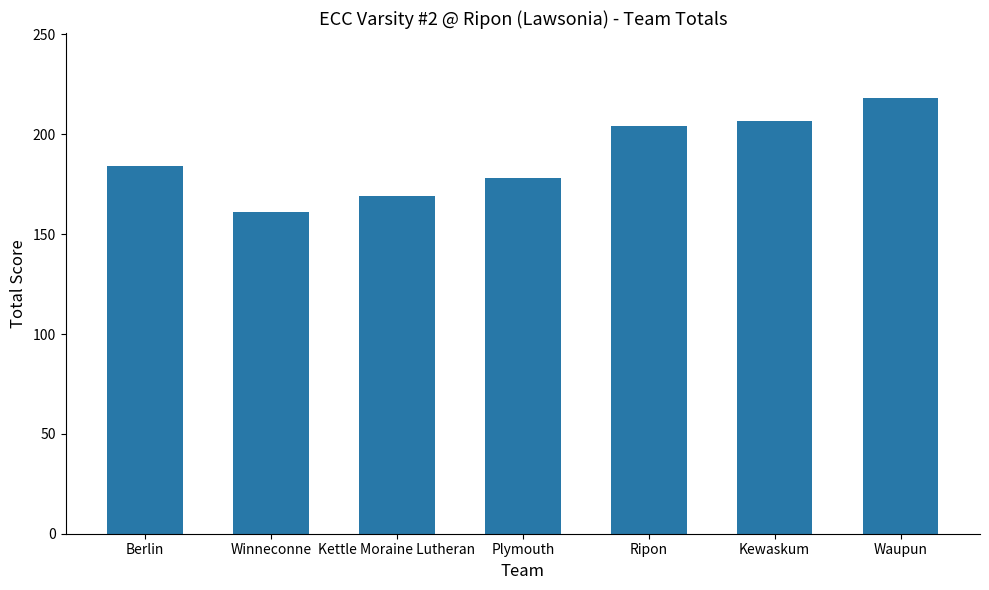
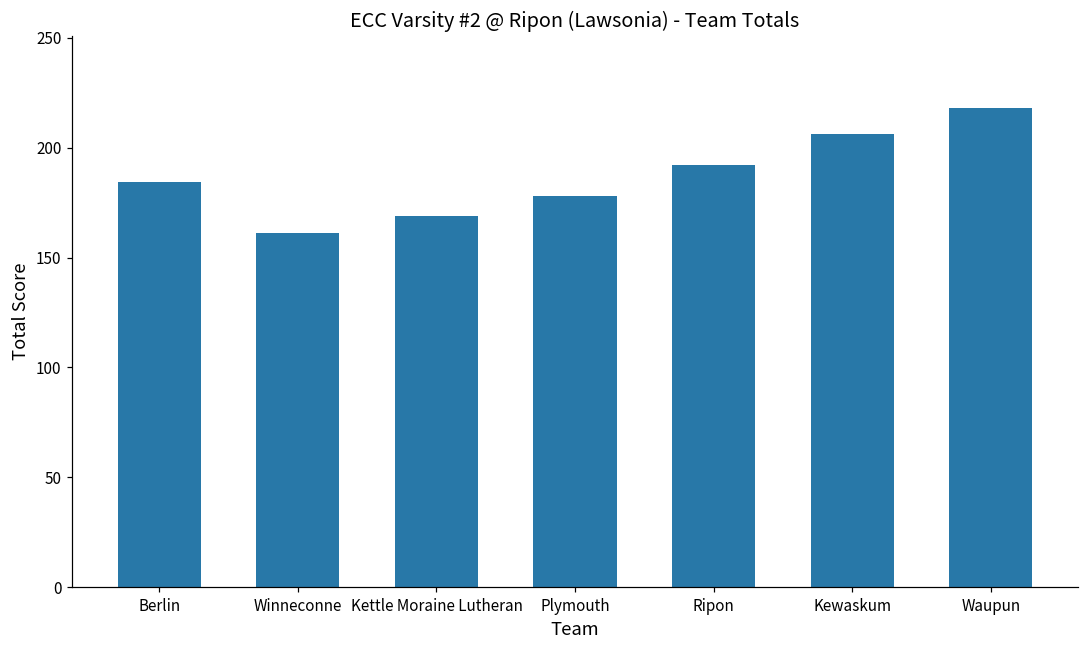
  {
    "Berlin": 184,
    "Winneconne": 161,
    "Kettle Moraine Lutheran": 169,
    "Plymouth": 178,
-   "Ripon": 204,
+   "Ripon": 192,
    "Kewaskum": 206,
    "Waupun": 218
  }
